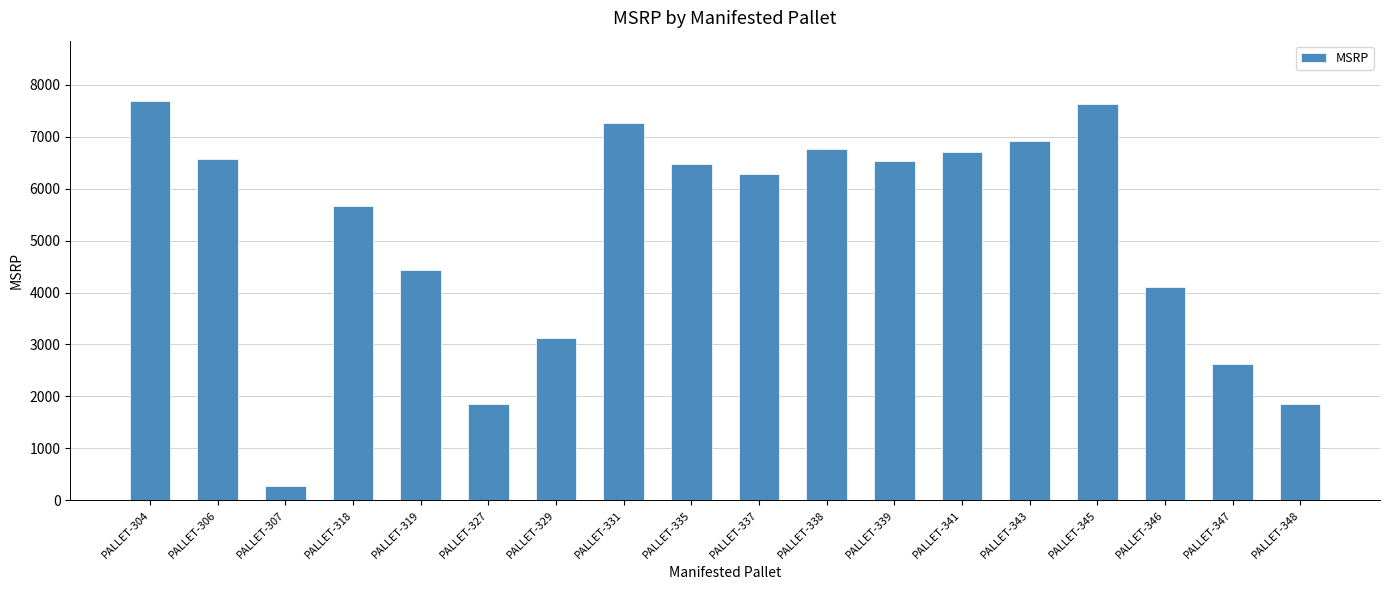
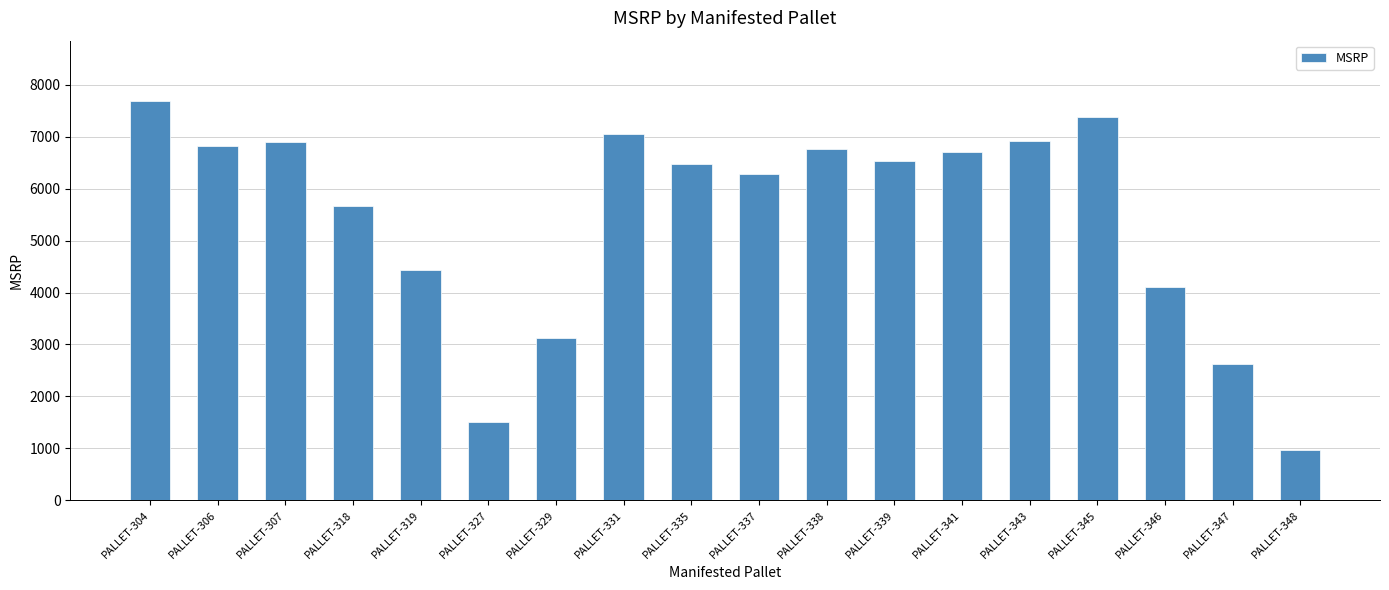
  {
    "PALLET-304": 7700,
-   "PALLET-306": 6600,
-   "PALLET-307": 300,
+   "PALLET-306": 6800,
+   "PALLET-307": 6900,
    "PALLET-318": 5700,
    "PALLET-319": 4400,
-   "PALLET-327": 1900,
+   "PALLET-327": 1500,
    "PALLET-329": 3100,
-   "PALLET-331": 7300,
+   "PALLET-331": 7000,
    "PALLET-335": 6500,
    "PALLET-337": 6300,
    "PALLET-338": 6800,
    "PALLET-339": 6500,
    "PALLET-341": 6700,
    "PALLET-343": 6900,
-   "PALLET-345": 7600,
+   "PALLET-345": 7400,
    "PALLET-346": 4100,
    "PALLET-347": 2600,
-   "PALLET-348": 1900
+   "PALLET-348": 1000
  }
